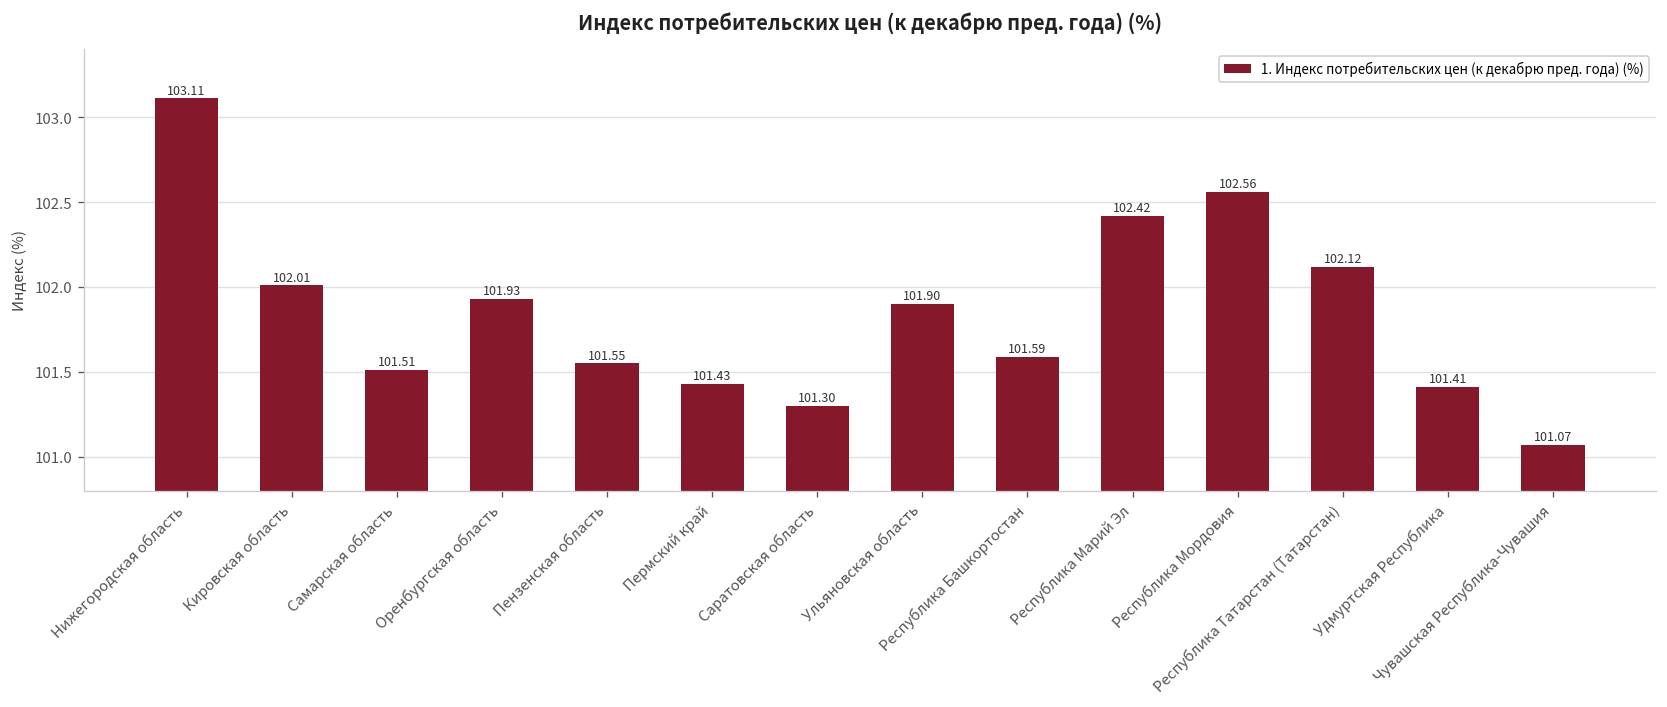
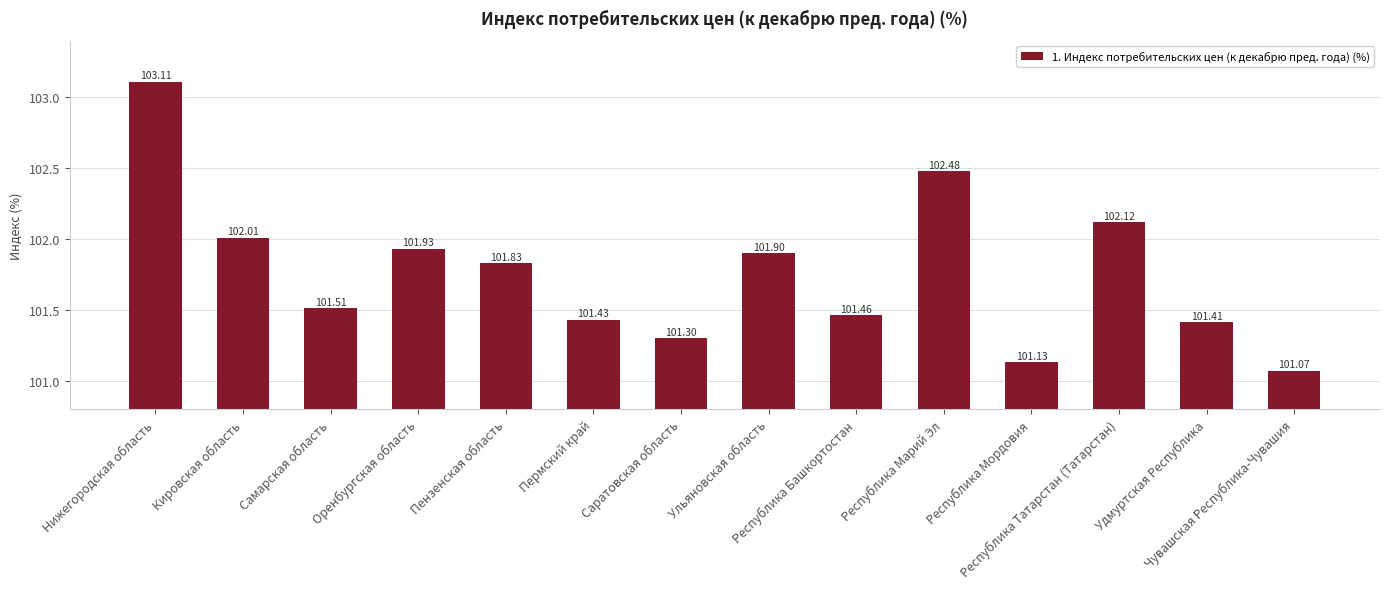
  {
    "Нижегородская область": 103.11,
    "Кировская область": 102.01,
    "Самарская область": 101.51,
    "Оренбургская область": 101.93,
-   "Пензенская область": 101.55,
+   "Пензенская область": 101.83,
    "Пермский край": 101.43,
    "Саратовская область": 101.30,
    "Ульяновская область": 101.90,
-   "Республика Башкортостан": 101.59,
-   "Республика Марий Эл": 102.42,
-   "Республика Мордовия": 102.56,
+   "Республика Башкортостан": 101.46,
+   "Республика Марий Эл": 102.48,
+   "Республика Мордовия": 101.13,
    "Республика Татарстан (Татарстан)": 102.12,
    "Удмуртская Республика": 101.41,
    "Чувашская Республика-Чувашия": 101.07
  }
